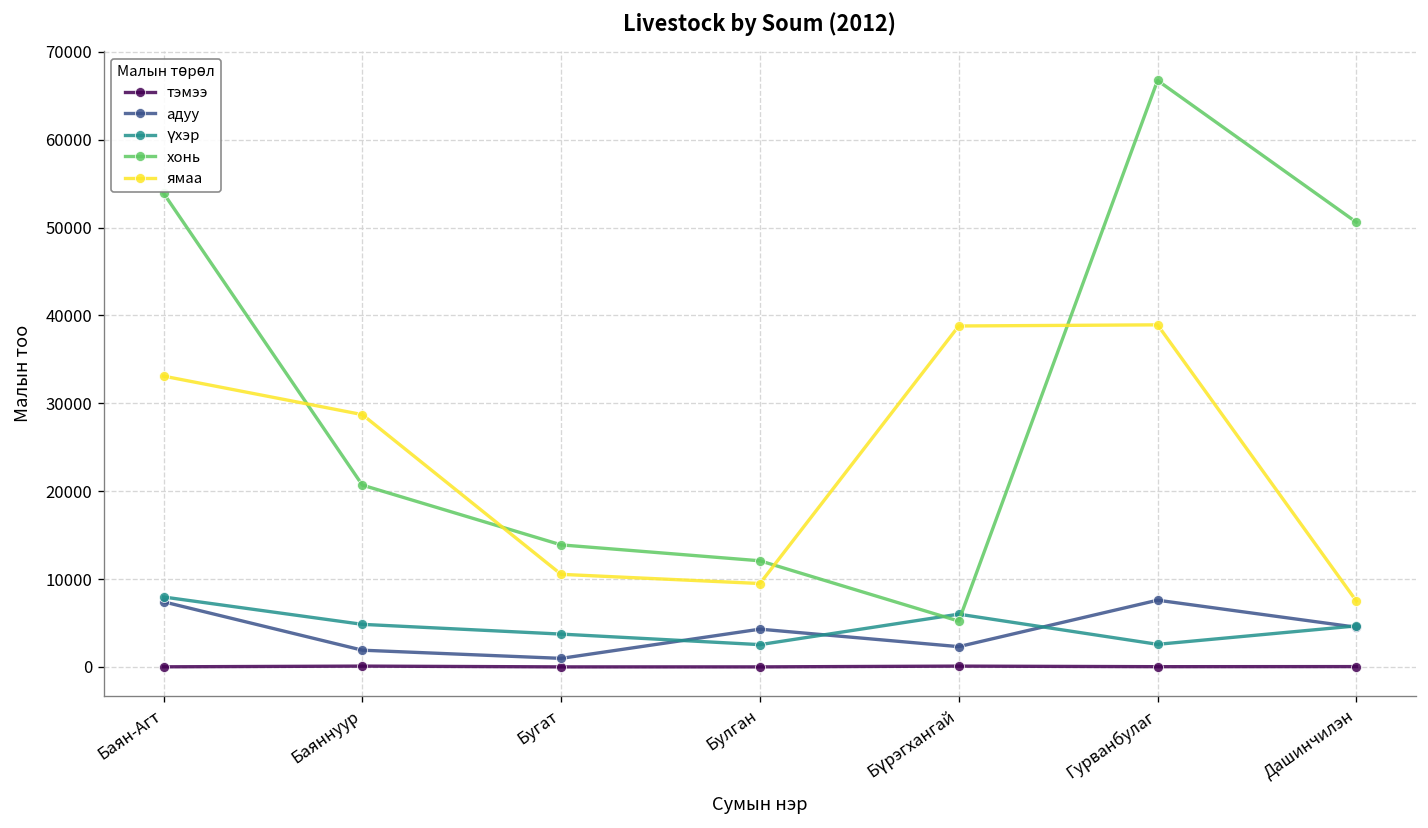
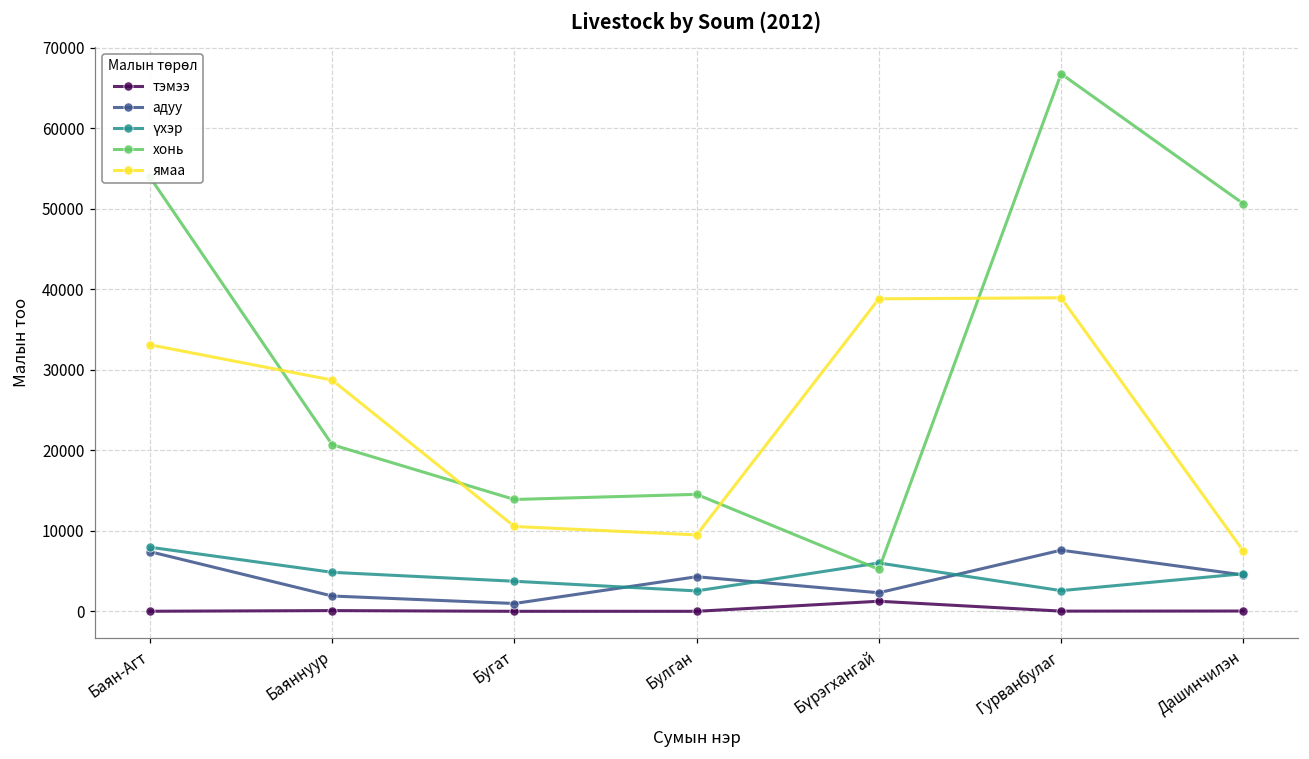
  {
    "тэмээ": {
      "Баян-Агт": 0,
      "Баяннуур": 0,
      "Бугат": 0,
      "Булган": 0,
-     "Бүрэгхангай": 0,
+     "Бүрэгхангай": 1000,
      "Гурванбулаг": 0,
      "Дашинчилэн": 0
    },
    "адуу": {
      "Баян-Агт": 7000,
      "Баяннуур": 2000,
      "Бугат": 1000,
      "Булган": 4000,
      "Бүрэгхангай": 2000,
      "Гурванбулаг": 8000
    },
    "үхэр": {
      "Баян-Агт": 8000,
      "Баяннуур": 5000,
      "Бугат": 4000,
      "Булган": 3000,
      "Бүрэгхангай": 6000,
      "Гурванбулаг": 3000
    },
    "хонь": {
      "Баяннуур": 21000,
      "Бугат": 14000,
-     "Булган": 12000,
+     "Булган": 15000,
      "Бүрэгхангай": 5000,
      "Гурванбулаг": 67000,
      "Дашинчилэн": 51000
    },
    "ямаа": {
      "Баян-Агт": 33000,
      "Баяннуур": 29000,
      "Бугат": 11000,
      "Булган": 9000,
      "Бүрэгхангай": 39000,
      "Гурванбулаг": 39000,
      "Дашинчилэн": 7000
    }
  }
